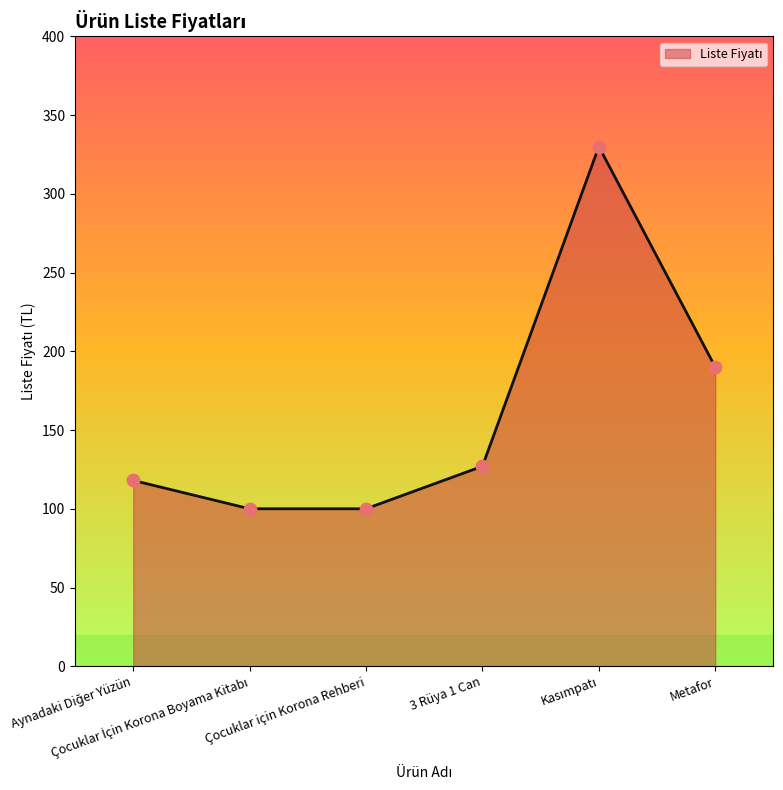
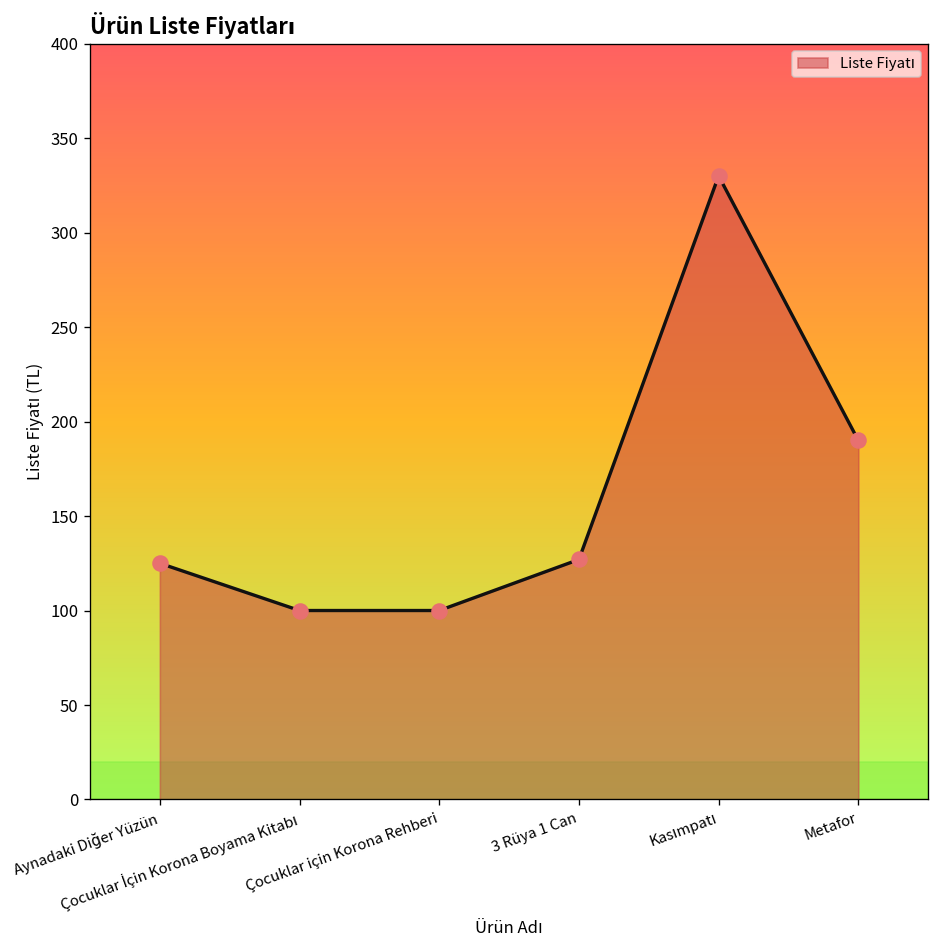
  {
-   "Aynadaki Diğer Yüzün": 118,
+   "Aynadaki Diğer Yüzün": 125,
    "Çocuklar İçin Korona Boyama Kitabı": 100,
    "Çocuklar için Korona Rehberi": 100,
    "3 Rüya 1 Can": 127,
    "Kasımpatı": 330,
    "Metafor": 190
  }
